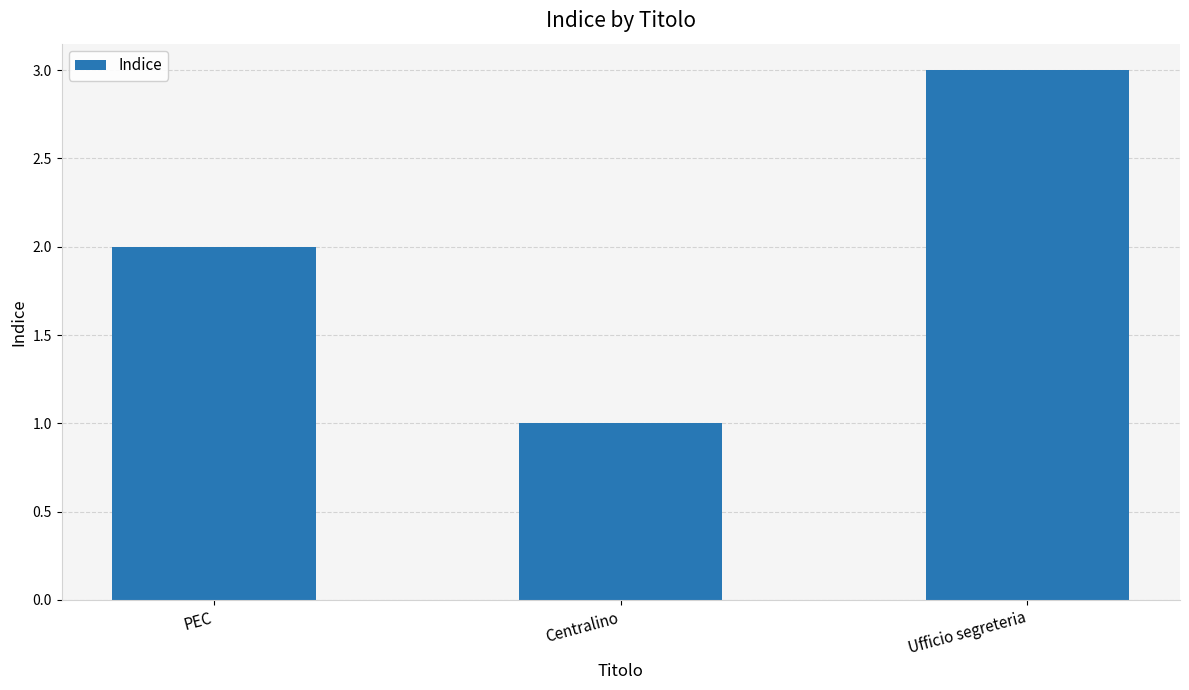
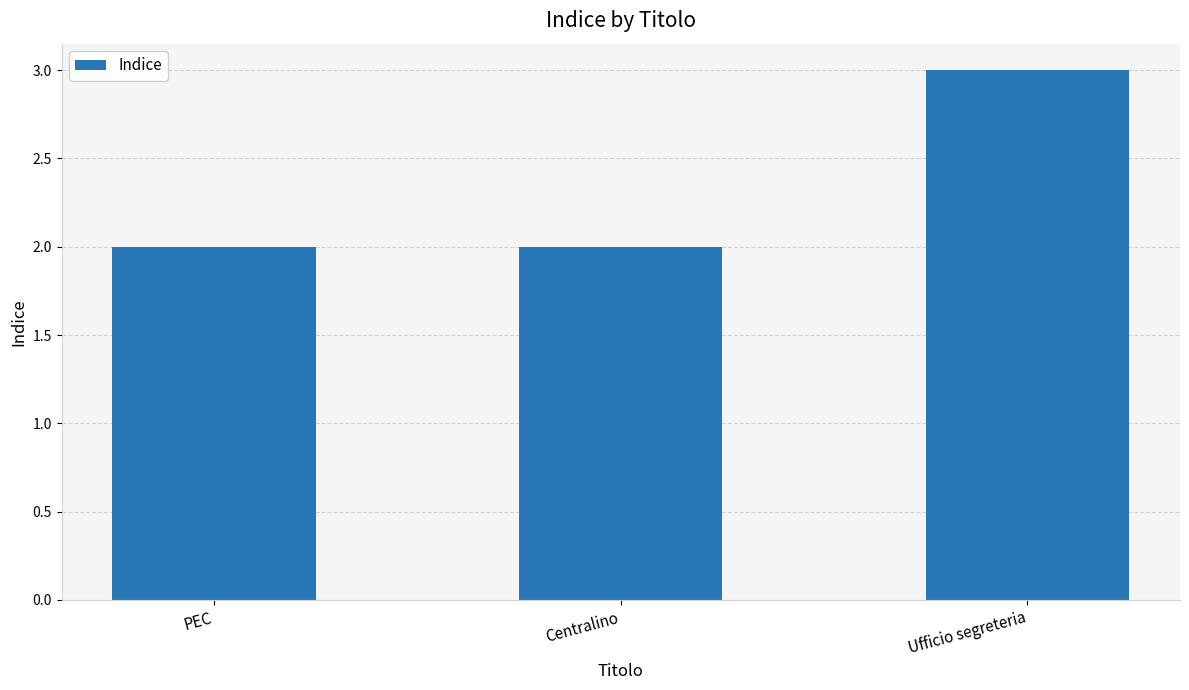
  {
    "PEC": 2,
-   "Centralino": 1,
+   "Centralino": 2,
    "Ufficio segreteria": 3
  }
